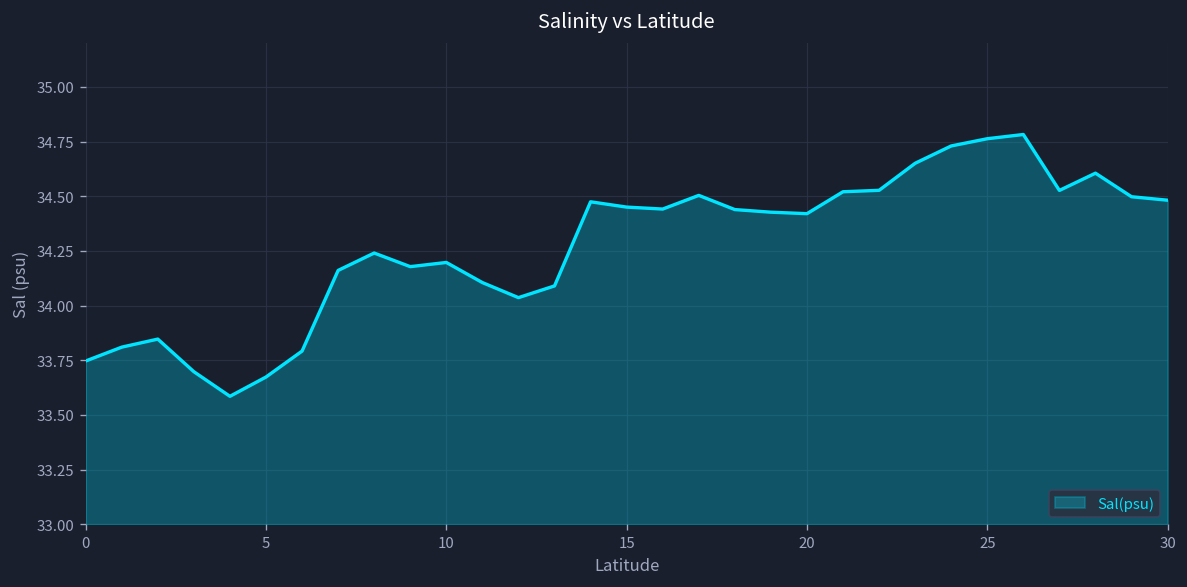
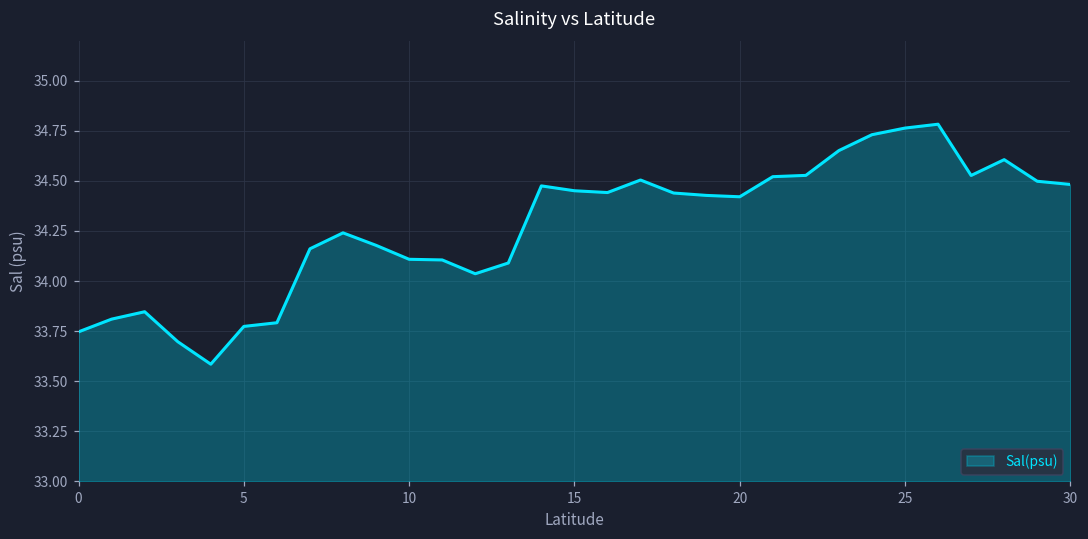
  {
    "0": 33.75,
-   "5": 33.67,
-   "10": 34.20,
+   "5": 33.77,
+   "10": 34.11,
    "15": 34.45,
    "20": 34.42,
    "25": 34.76,
    "30": 34.48
  }
